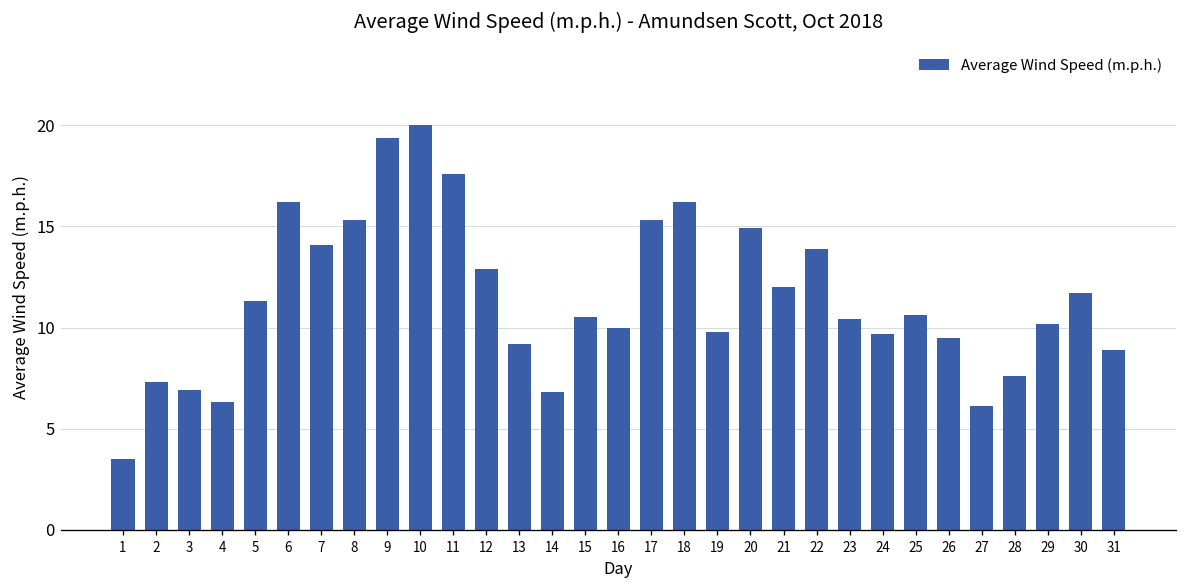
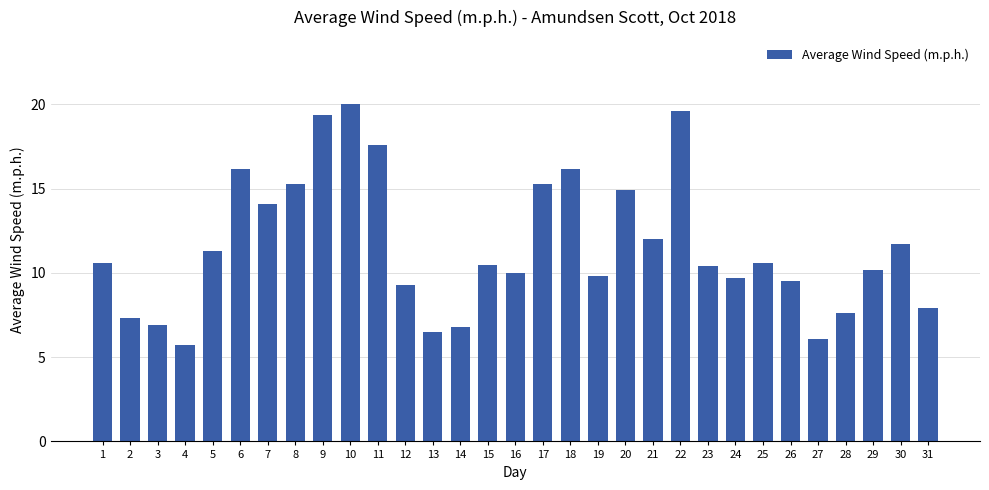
  {
-   "1": 3.5,
+   "1": 10.6,
    "2": 7.3,
    "3": 6.9,
-   "4": 6.3,
+   "4": 5.7,
    "5": 11.3,
    "6": 16.2,
    "7": 14.1,
    "8": 15.3,
    "9": 19.4,
    "10": 20.0,
    "11": 17.6,
-   "12": 12.9,
-   "13": 9.2,
+   "12": 9.3,
+   "13": 6.5,
    "14": 6.8,
    "15": 10.5,
    "16": 10.0,
    "17": 15.3,
    "18": 16.2,
    "19": 9.8,
    "20": 14.9,
    "21": 12.0,
-   "22": 13.9,
+   "22": 19.6,
    "23": 10.4,
    "24": 9.7,
    "25": 10.6,
    "26": 9.5,
    "27": 6.1,
    "28": 7.6,
    "29": 10.2,
    "30": 11.7,
-   "31": 8.9
+   "31": 7.9
  }
